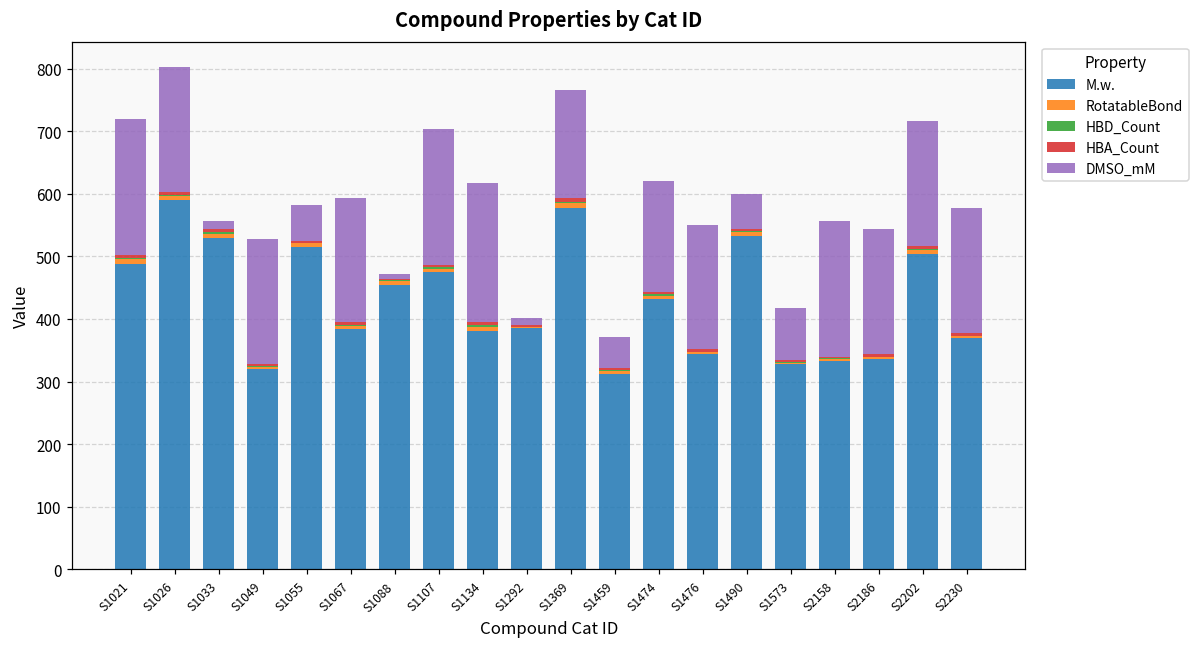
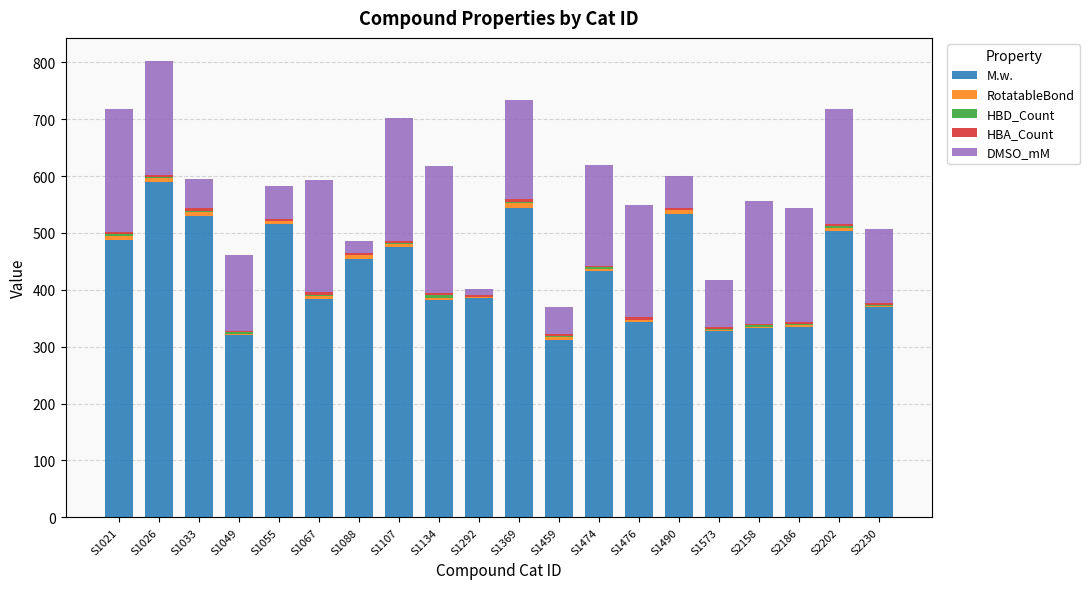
  {
    "M.w.": {
      "S1021": 490,
      "S1026": 590,
      "S1033": 530,
      "S1049": 320,
      "S1055": 520,
      "S1067": 380,
      "S1088": 450,
      "S1107": 470,
      "S1134": 380,
      "S1292": 380,
-     "S1369": 580,
+     "S1369": 540,
      "S1459": 310,
      "S1474": 430,
      "S1476": 340,
      "S1490": 530,
      "S1573": 330,
      "S2158": 330,
      "S2186": 340,
      "S2202": 500,
      "S2230": 370
    },
    "RotatableBond": {
      "S1021": 10,
      "S1026": 10,
      "S1033": 10,
      "S1055": 10,
      "S1088": 10,
      "S1107": 10,
      "S1134": 10,
      "S1369": 10,
      "S1459": 10,
      "S1490": 10,
      "S2202": 10
    },
    "HBD_Count": {
      "S1292": 0
    },
    "HBA_Count": {
      "S1033": 10,
      "S1067": 10,
      "S1369": 10,
      "S2202": 10
    },
    "DMSO_mM": {
      "S1021": 220,
      "S1026": 200,
-     "S1033": 10,
-     "S1049": 200,
+     "S1033": 50,
+     "S1049": 130,
      "S1055": 60,
      "S1067": 200,
-     "S1088": 10,
+     "S1088": 20,
      "S1107": 220,
      "S1134": 220,
      "S1292": 10,
      "S1369": 170,
      "S1459": 50,
      "S1474": 180,
      "S1476": 200,
      "S1490": 60,
      "S1573": 80,
      "S2158": 220,
      "S2186": 200,
      "S2202": 200,
-     "S2230": 200
+     "S2230": 130
    }
  }
